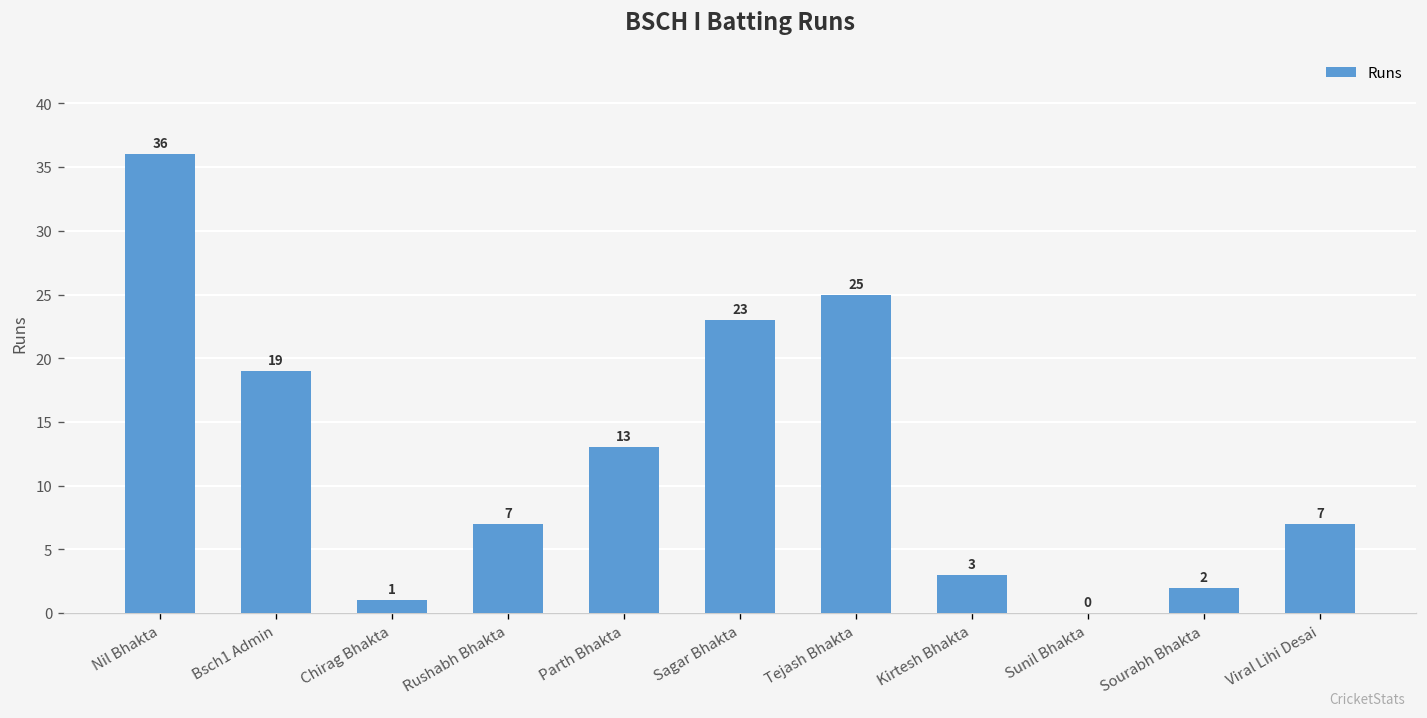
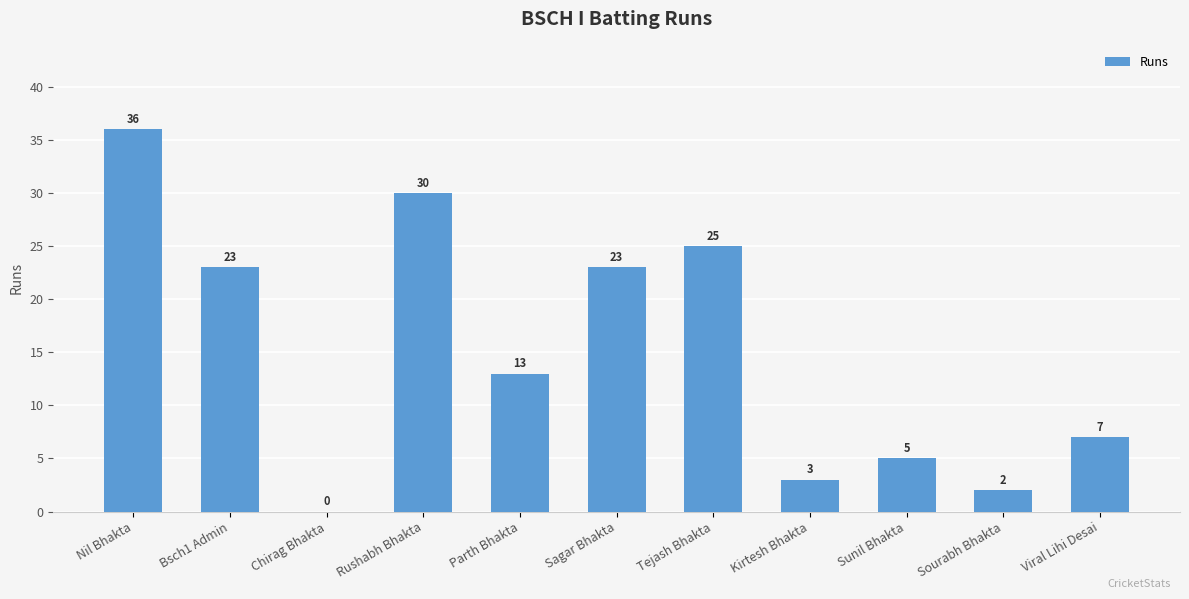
  {
    "Nil Bhakta": 36,
-   "Bsch1 Admin": 19,
-   "Chirag Bhakta": 1,
-   "Rushabh Bhakta": 7,
+   "Bsch1 Admin": 23,
+   "Chirag Bhakta": 0,
+   "Rushabh Bhakta": 30,
    "Parth Bhakta": 13,
    "Sagar Bhakta": 23,
    "Tejash Bhakta": 25,
    "Kirtesh Bhakta": 3,
-   "Sunil Bhakta": 0,
+   "Sunil Bhakta": 5,
    "Sourabh Bhakta": 2,
    "Viral Lihi Desai": 7
  }
